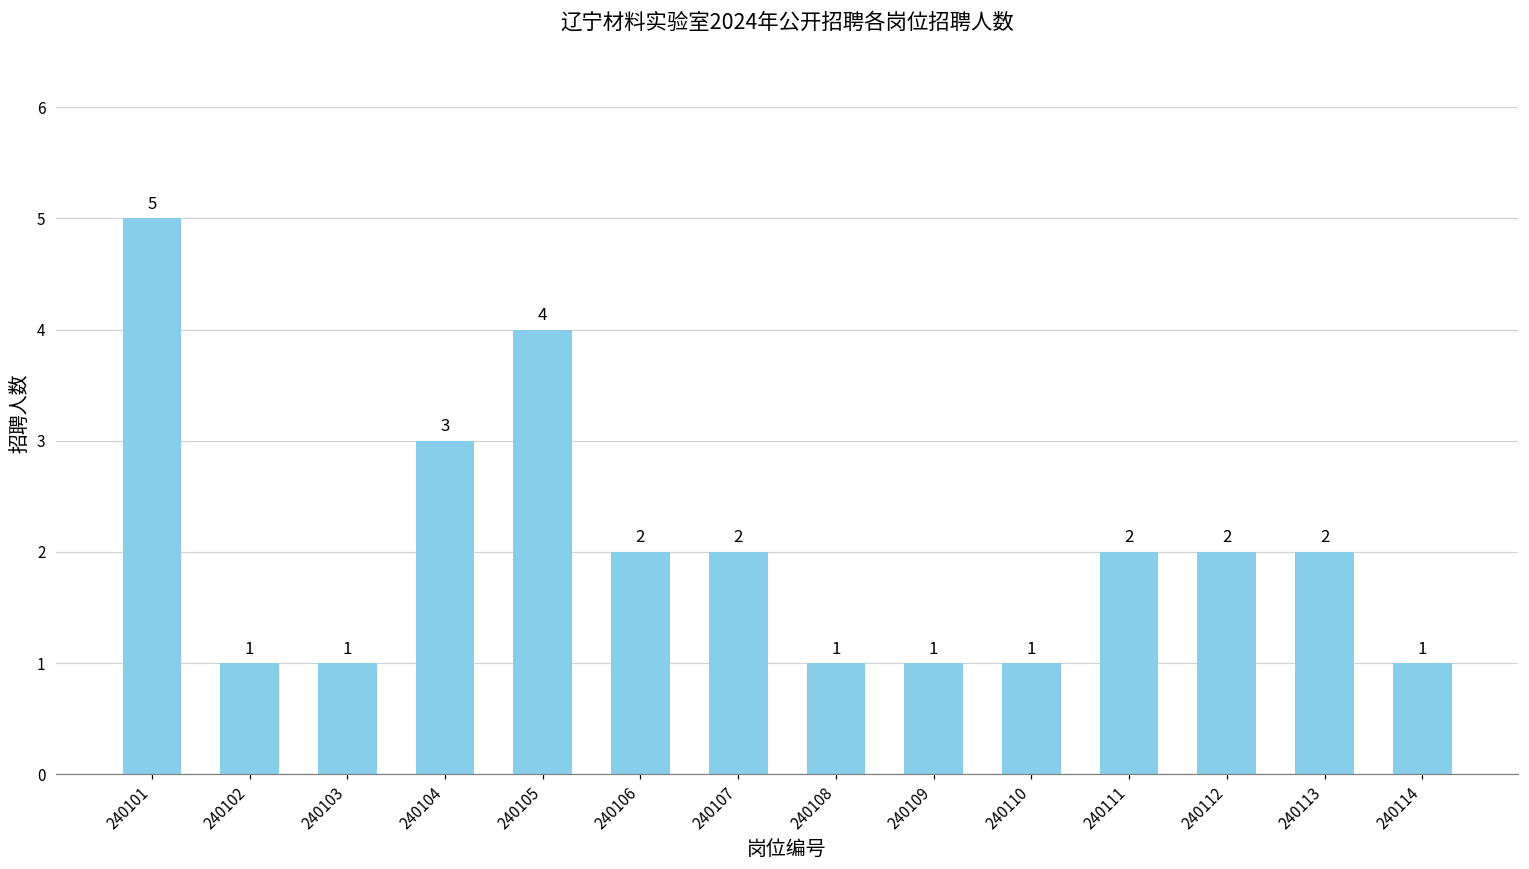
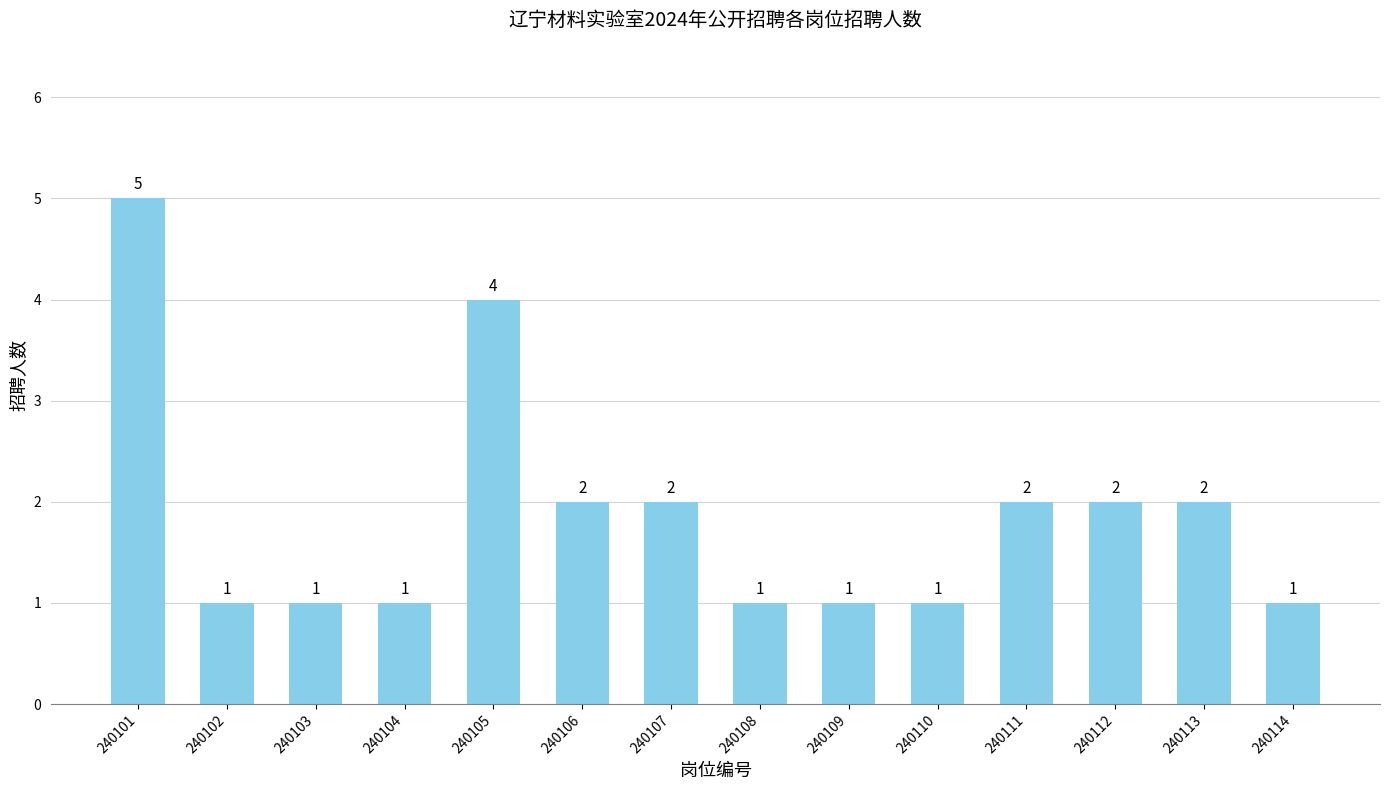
  {
    "240101": 5,
    "240102": 1,
    "240103": 1,
-   "240104": 3,
+   "240104": 1,
    "240105": 4,
    "240106": 2,
    "240107": 2,
    "240108": 1,
    "240109": 1,
    "240110": 1,
    "240111": 2,
    "240112": 2,
    "240113": 2,
    "240114": 1
  }
